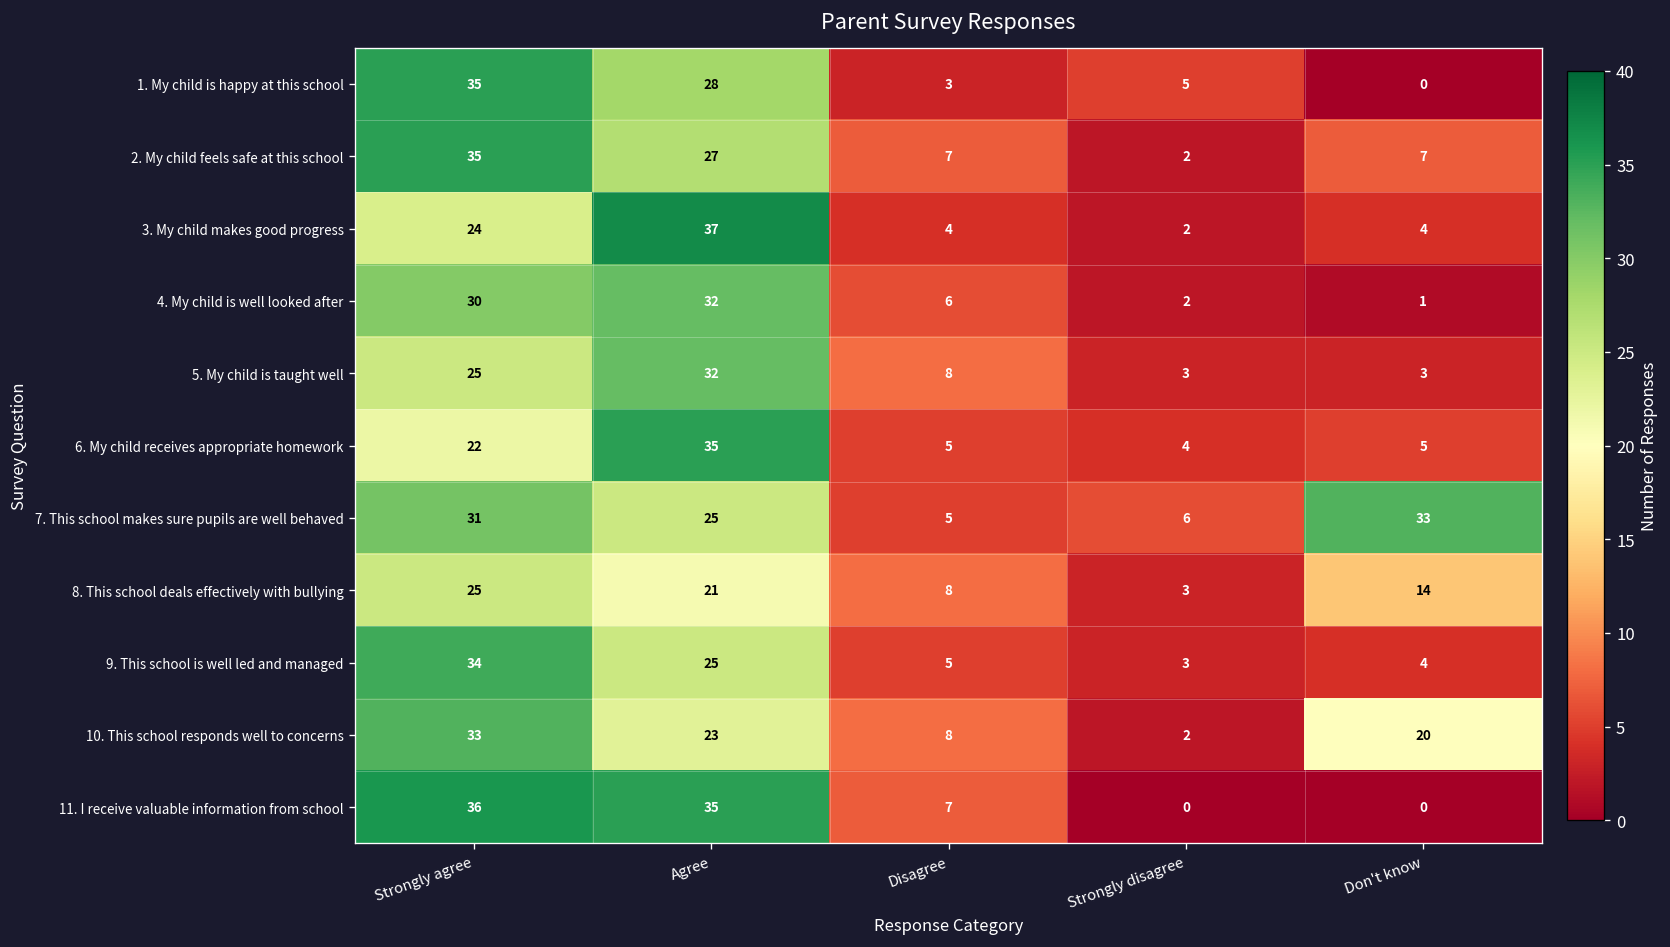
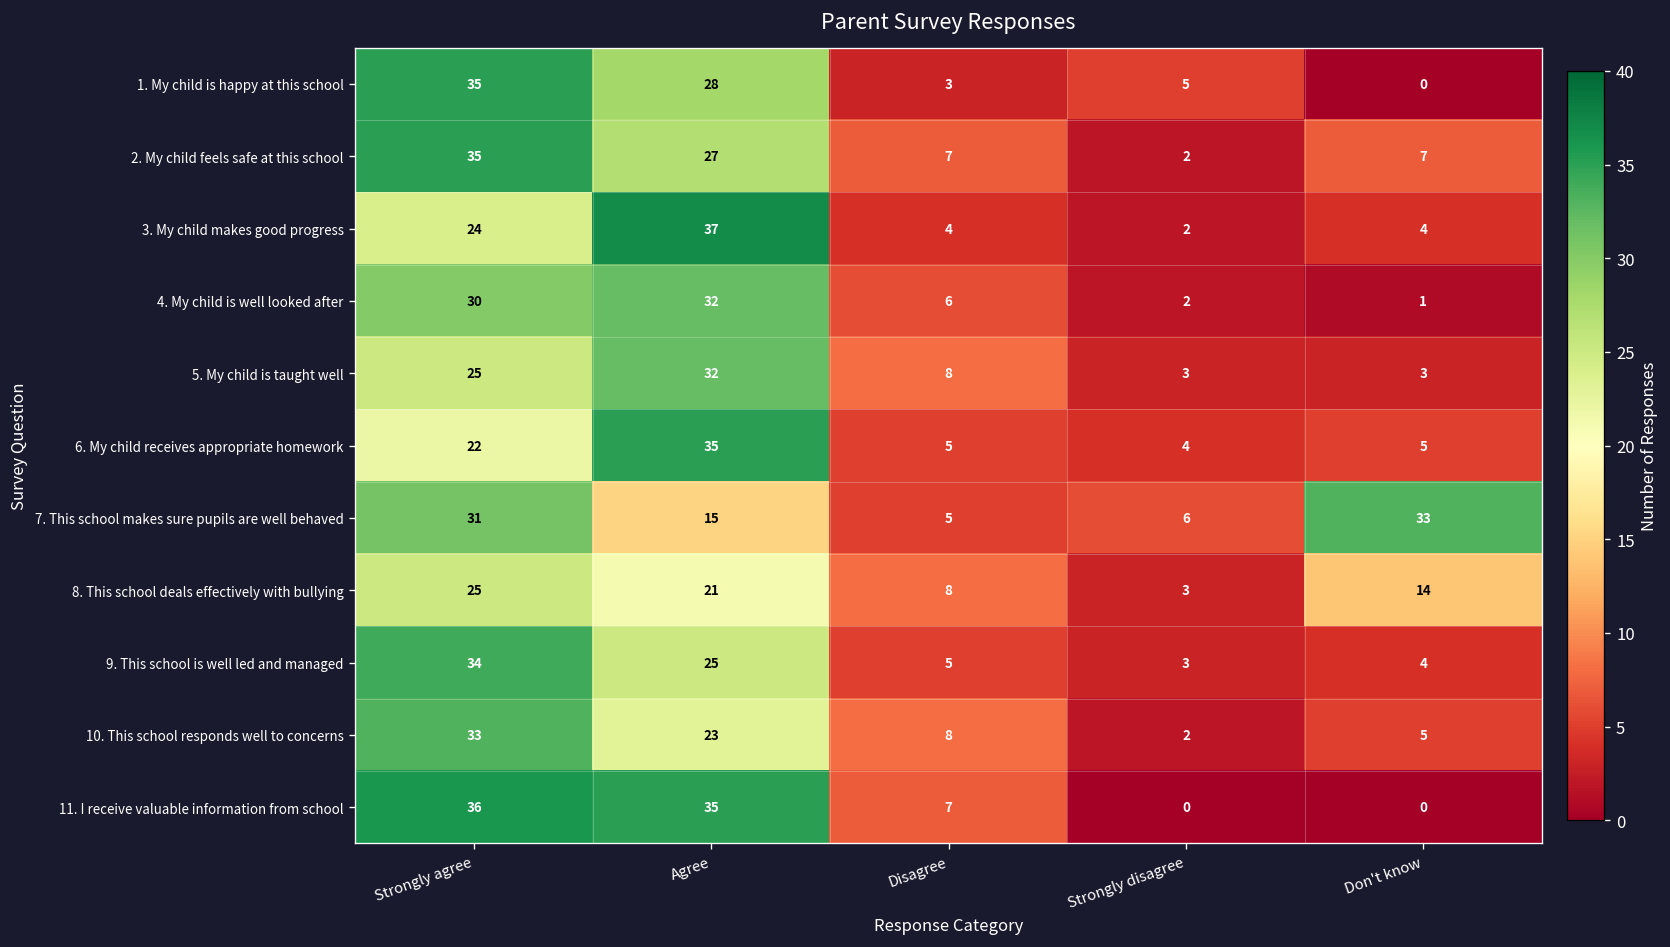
  {
    "1. My child is happy at this school": {
      "Strongly agree": 35,
      "Agree": 28,
      "Disagree": 3,
      "Strongly disagree": 5,
      "Don't know": 0
    },
    "2. My child feels safe at this school": {
      "Strongly agree": 35,
      "Agree": 27,
      "Disagree": 7,
      "Strongly disagree": 2,
      "Don't know": 7
    },
    "3. My child makes good progress": {
      "Strongly agree": 24,
      "Agree": 37,
      "Disagree": 4,
      "Strongly disagree": 2,
      "Don't know": 4
    },
    "4. My child is well looked after": {
      "Strongly agree": 30,
      "Agree": 32,
      "Disagree": 6,
      "Strongly disagree": 2,
      "Don't know": 1
    },
    "5. My child is taught well": {
      "Strongly agree": 25,
      "Agree": 32,
      "Disagree": 8,
      "Strongly disagree": 3,
      "Don't know": 3
    },
    "6. My child receives appropriate homework": {
      "Strongly agree": 22,
      "Agree": 35,
      "Disagree": 5,
      "Strongly disagree": 4,
      "Don't know": 5
    },
    "7. This school makes sure pupils are well behaved": {
      "Strongly agree": 31,
-     "Agree": 25,
+     "Agree": 15,
      "Disagree": 5,
      "Strongly disagree": 6,
      "Don't know": 33
    },
    "8. This school deals effectively with bullying": {
      "Strongly agree": 25,
      "Agree": 21,
      "Disagree": 8,
      "Strongly disagree": 3,
      "Don't know": 14
    },
    "9. This school is well led and managed": {
      "Strongly agree": 34,
      "Agree": 25,
      "Disagree": 5,
      "Strongly disagree": 3,
      "Don't know": 4
    },
    "10. This school responds well to concerns": {
      "Strongly agree": 33,
      "Agree": 23,
      "Disagree": 8,
      "Strongly disagree": 2,
-     "Don't know": 20
+     "Don't know": 5
    },
    "11. I receive valuable information from school": {
      "Strongly agree": 36,
      "Agree": 35,
      "Disagree": 7,
      "Strongly disagree": 0,
      "Don't know": 0
    }
  }
